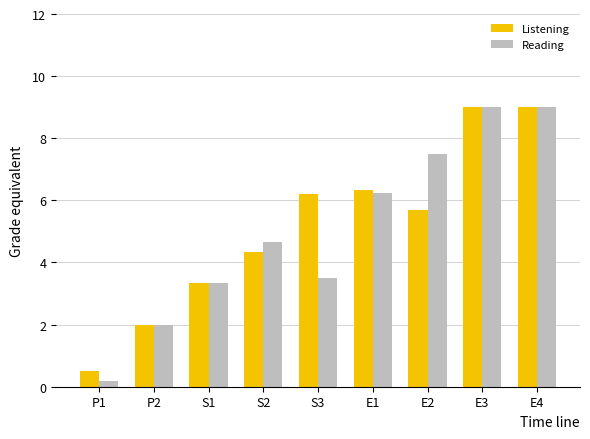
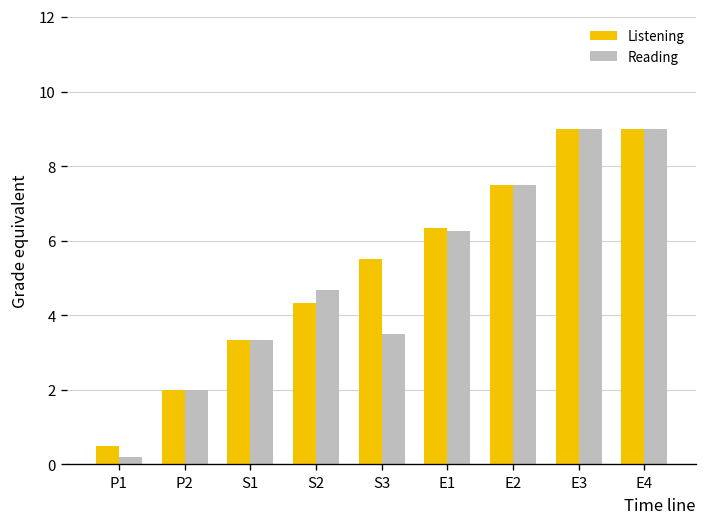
  {
    "Listening": {
      "P1": 0.5,
      "P2": 2.0,
      "S1": 3.3,
      "S2": 4.3,
-     "S3": 6.2,
+     "S3": 5.5,
      "E1": 6.3,
-     "E2": 5.7,
+     "E2": 7.5,
      "E3": 9.0,
      "E4": 9.0
    },
    "Reading": {
      "P1": 0.2,
      "P2": 2.0,
      "S1": 3.3,
      "S2": 4.7,
      "S3": 3.5,
      "E1": 6.3,
      "E2": 7.5,
      "E3": 9.0,
      "E4": 9.0
    }
  }
